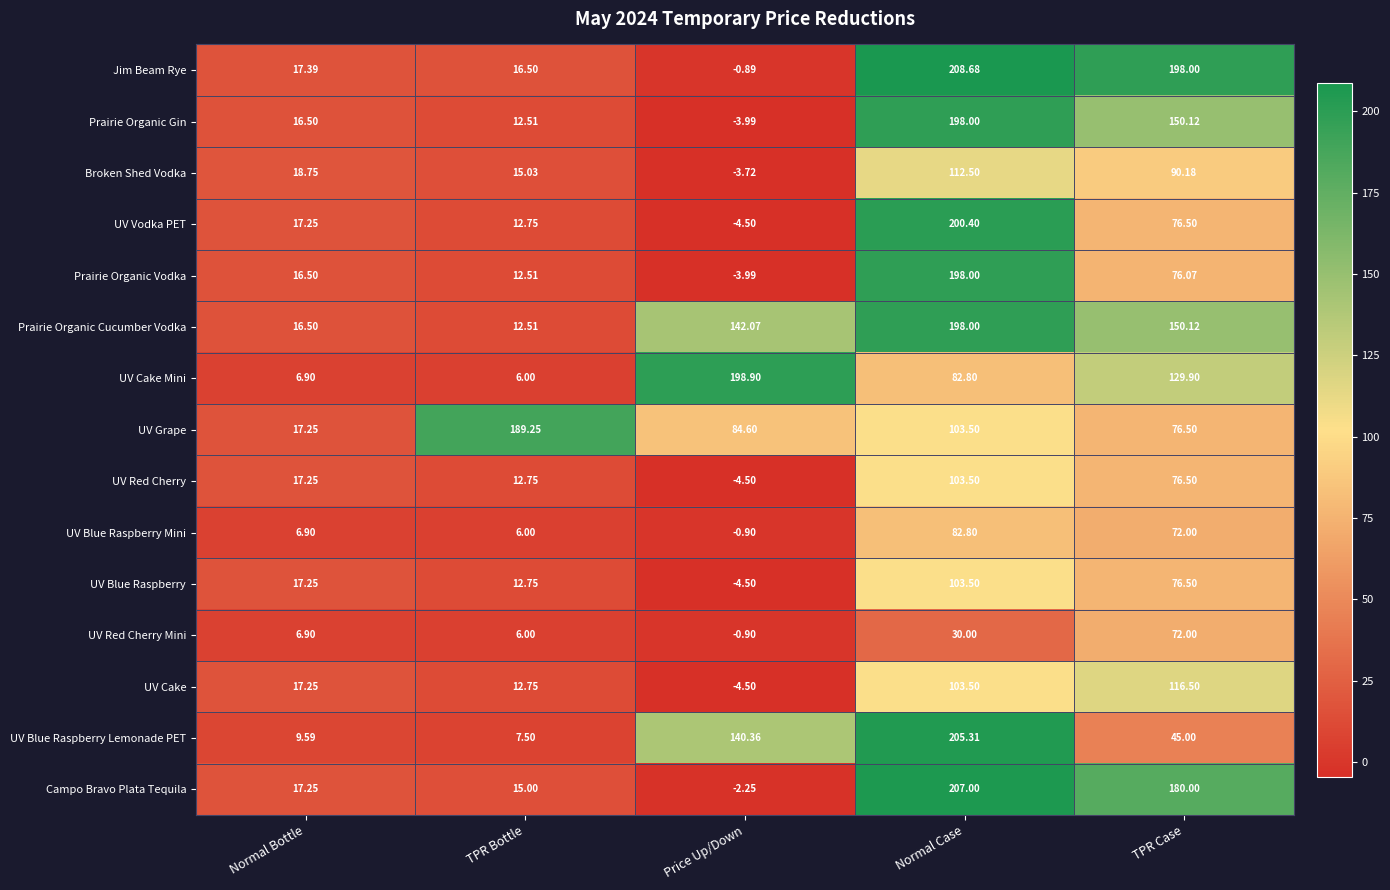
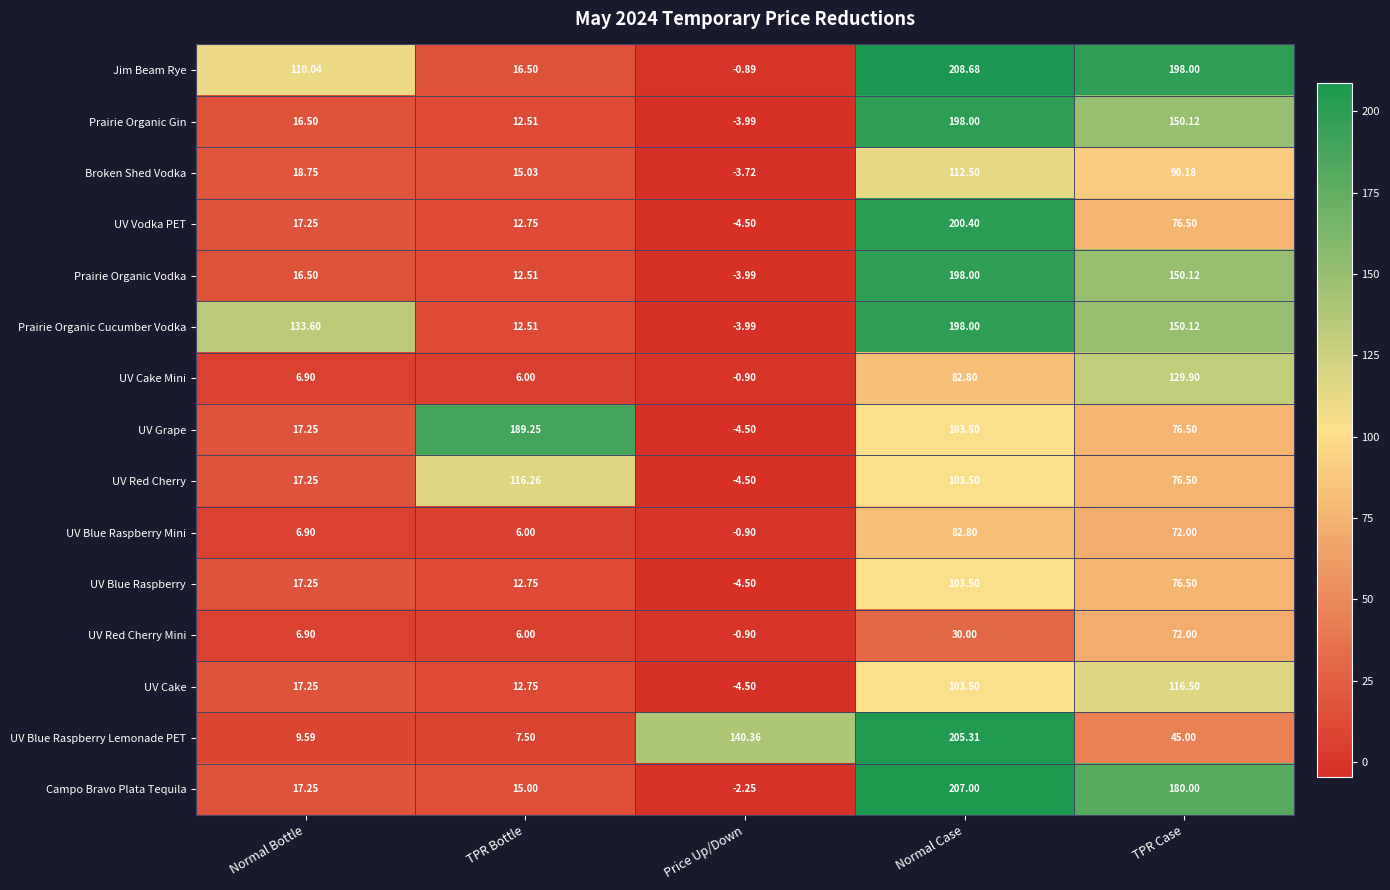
  {
    "Jim Beam Rye": {
-     "Normal Bottle": 17.39,
+     "Normal Bottle": 110.04,
      "TPR Bottle": 16.50,
      "Price Up/Down": -0.89,
      "Normal Case": 208.68,
      "TPR Case": 198.00
    },
    "Prairie Organic Gin": {
      "Normal Bottle": 16.50,
      "TPR Bottle": 12.51,
      "Price Up/Down": -3.99,
      "Normal Case": 198.00,
      "TPR Case": 150.12
    },
    "Broken Shed Vodka": {
      "Normal Bottle": 18.75,
      "TPR Bottle": 15.03,
      "Price Up/Down": -3.72,
      "Normal Case": 112.50,
      "TPR Case": 90.18
    },
    "UV Vodka PET": {
      "Normal Bottle": 17.25,
      "TPR Bottle": 12.75,
      "Price Up/Down": -4.50,
      "Normal Case": 200.40,
      "TPR Case": 76.50
    },
    "Prairie Organic Vodka": {
      "Normal Bottle": 16.50,
      "TPR Bottle": 12.51,
      "Price Up/Down": -3.99,
      "Normal Case": 198.00,
-     "TPR Case": 76.07
+     "TPR Case": 150.12
    },
    "Prairie Organic Cucumber Vodka": {
-     "Normal Bottle": 16.50,
+     "Normal Bottle": 133.60,
      "TPR Bottle": 12.51,
-     "Price Up/Down": 142.07,
+     "Price Up/Down": -3.99,
      "Normal Case": 198.00,
      "TPR Case": 150.12
    },
    "UV Cake Mini": {
      "Normal Bottle": 6.90,
      "TPR Bottle": 6.00,
-     "Price Up/Down": 198.90,
+     "Price Up/Down": -0.90,
      "Normal Case": 82.80,
      "TPR Case": 129.90
    },
    "UV Grape": {
      "Normal Bottle": 17.25,
      "TPR Bottle": 189.25,
-     "Price Up/Down": 84.60,
+     "Price Up/Down": -4.50,
      "Normal Case": 103.50,
      "TPR Case": 76.50
    },
    "UV Red Cherry": {
      "Normal Bottle": 17.25,
-     "TPR Bottle": 12.75,
+     "TPR Bottle": 116.26,
      "Price Up/Down": -4.50,
      "Normal Case": 103.50,
      "TPR Case": 76.50
    },
    "UV Blue Raspberry Mini": {
      "Normal Bottle": 6.90,
      "TPR Bottle": 6.00,
      "Price Up/Down": -0.90,
      "Normal Case": 82.80,
      "TPR Case": 72.00
    },
    "UV Blue Raspberry": {
      "Normal Bottle": 17.25,
      "TPR Bottle": 12.75,
      "Price Up/Down": -4.50,
      "Normal Case": 103.50,
      "TPR Case": 76.50
    },
    "UV Red Cherry Mini": {
      "Normal Bottle": 6.90,
      "TPR Bottle": 6.00,
      "Price Up/Down": -0.90,
      "Normal Case": 30.00,
      "TPR Case": 72.00
    },
    "UV Cake": {
      "Normal Bottle": 17.25,
      "TPR Bottle": 12.75,
      "Price Up/Down": -4.50,
      "Normal Case": 103.50,
      "TPR Case": 116.50
    },
    "UV Blue Raspberry Lemonade PET": {
      "Normal Bottle": 9.59,
      "TPR Bottle": 7.50,
      "Price Up/Down": 140.36,
      "Normal Case": 205.31,
      "TPR Case": 45.00
    },
    "Campo Bravo Plata Tequila": {
      "Normal Bottle": 17.25,
      "TPR Bottle": 15.00,
      "Price Up/Down": -2.25,
      "Normal Case": 207.00,
      "TPR Case": 180.00
    }
  }
